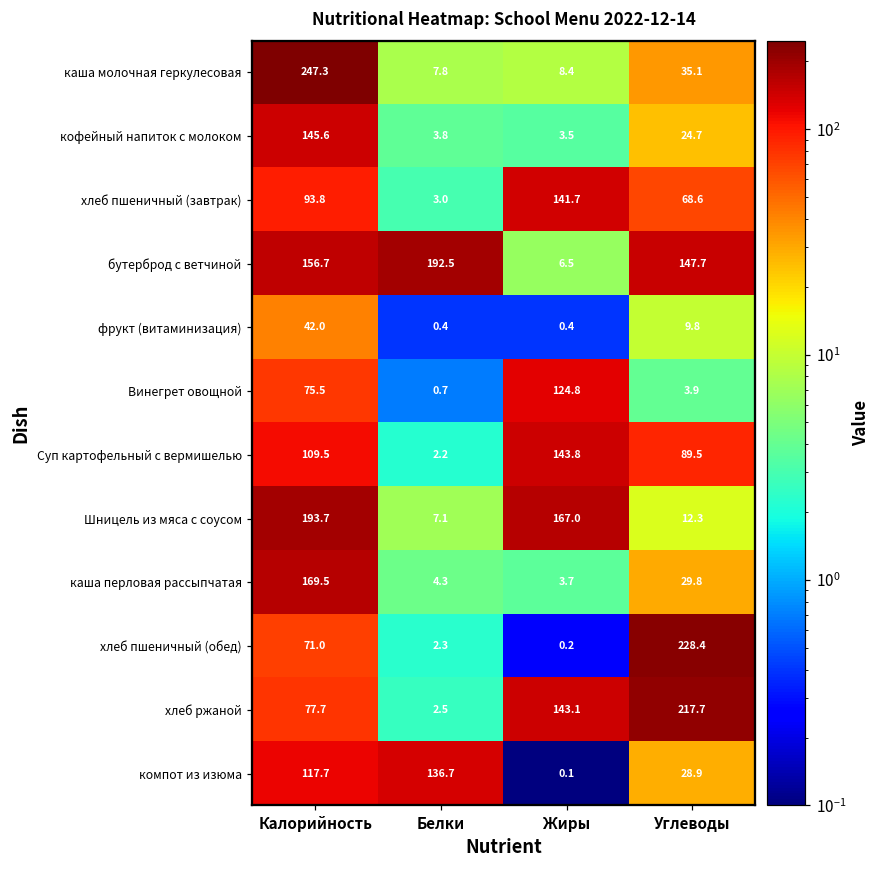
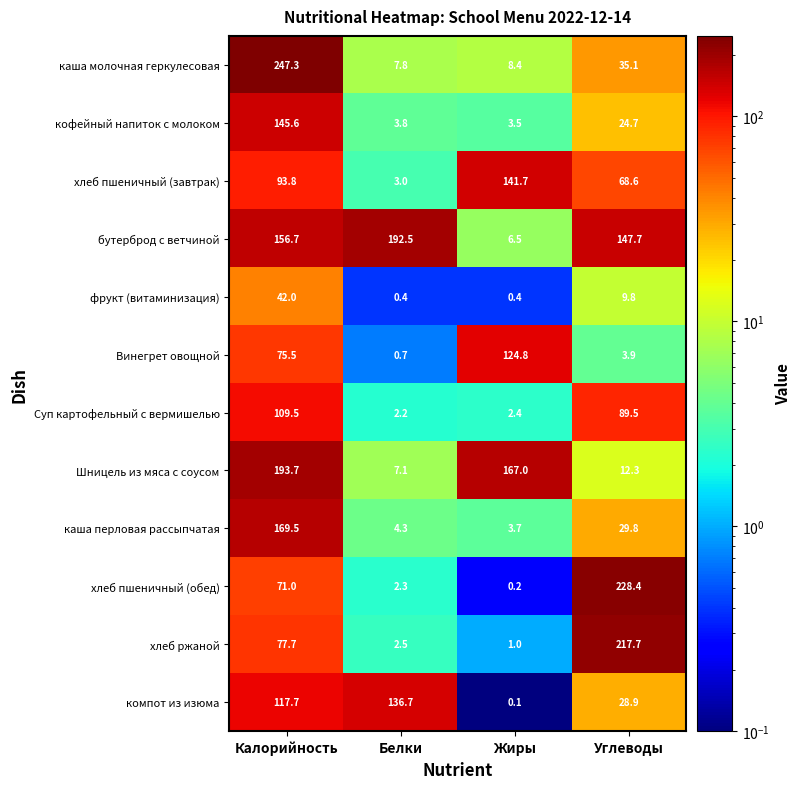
  {
    "каша молочная геркулесовая": {
      "Калорийность": 247.3,
      "Белки": 7.8,
      "Жиры": 8.4,
      "Углеводы": 35.1
    },
    "кофейный напиток с молоком": {
      "Калорийность": 145.6,
      "Белки": 3.8,
      "Жиры": 3.5,
      "Углеводы": 24.7
    },
    "хлеб пшеничный (завтрак)": {
      "Калорийность": 93.8,
      "Белки": 3.0,
      "Жиры": 141.7,
      "Углеводы": 68.6
    },
    "бутерброд с ветчиной": {
      "Калорийность": 156.7,
      "Белки": 192.5,
      "Жиры": 6.5,
      "Углеводы": 147.7
    },
    "фрукт (витаминизация)": {
      "Калорийность": 42.0,
      "Белки": 0.4,
      "Жиры": 0.4,
      "Углеводы": 9.8
    },
    "Винегрет овощной": {
      "Калорийность": 75.5,
      "Белки": 0.7,
      "Жиры": 124.8,
      "Углеводы": 3.9
    },
    "Суп картофельный с вермишелью": {
      "Калорийность": 109.5,
      "Белки": 2.2,
-     "Жиры": 143.8,
+     "Жиры": 2.4,
      "Углеводы": 89.5
    },
    "Шницель из мяса с соусом": {
      "Калорийность": 193.7,
      "Белки": 7.1,
      "Жиры": 167.0,
      "Углеводы": 12.3
    },
    "каша перловая рассыпчатая": {
      "Калорийность": 169.5,
      "Белки": 4.3,
      "Жиры": 3.7,
      "Углеводы": 29.8
    },
    "хлеб пшеничный (обед)": {
      "Калорийность": 71.0,
      "Белки": 2.3,
      "Жиры": 0.2,
      "Углеводы": 228.4
    },
    "хлеб ржаной": {
      "Калорийность": 77.7,
      "Белки": 2.5,
-     "Жиры": 143.1,
+     "Жиры": 1.0,
      "Углеводы": 217.7
    },
    "компот из изюма": {
      "Калорийность": 117.7,
      "Белки": 136.7,
      "Жиры": 0.1,
      "Углеводы": 28.9
    }
  }
